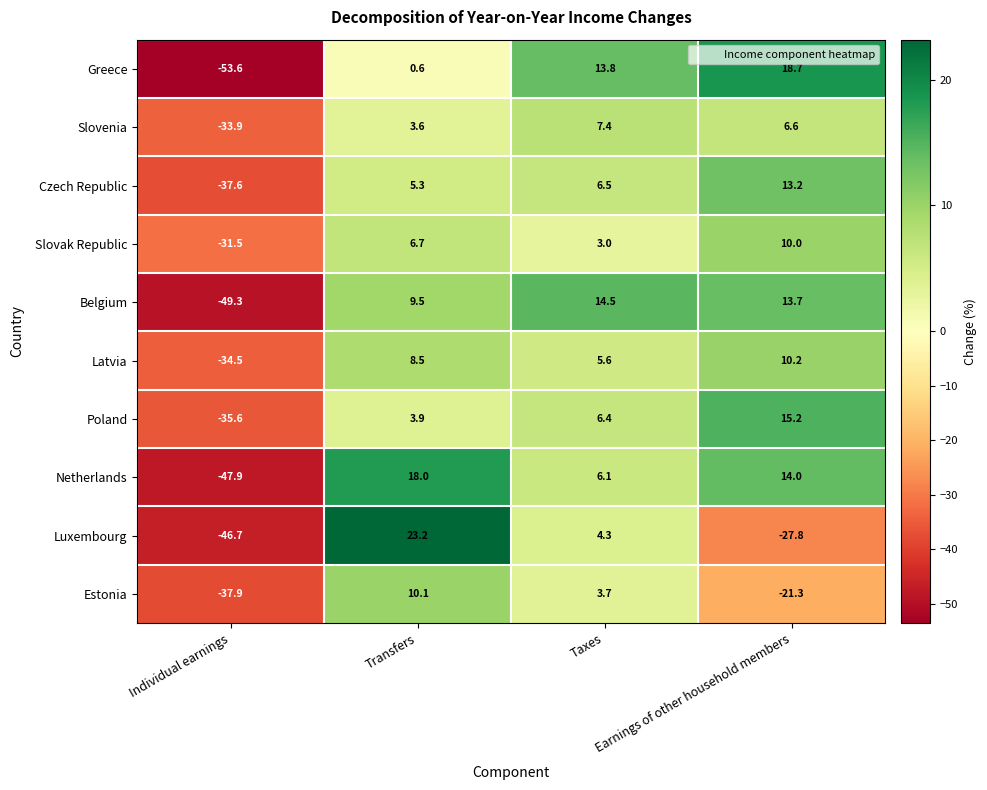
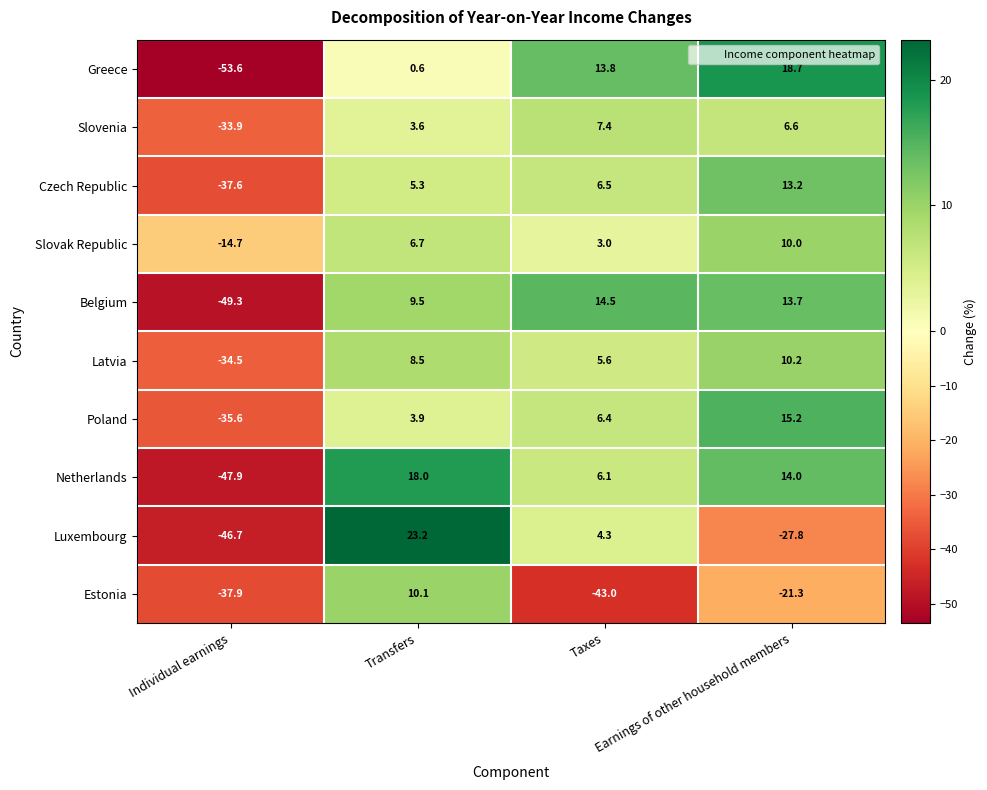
  {
    "Greece": {
      "Individual earnings": -53.6,
      "Transfers": 0.6,
      "Taxes": 13.8
    },
    "Slovenia": {
      "Individual earnings": -33.9,
      "Transfers": 3.6,
      "Taxes": 7.4,
      "Earnings of other household members": 6.6
    },
    "Czech Republic": {
      "Individual earnings": -37.6,
      "Transfers": 5.3,
      "Taxes": 6.5,
      "Earnings of other household members": 13.2
    },
    "Slovak Republic": {
-     "Individual earnings": -31.5,
+     "Individual earnings": -14.7,
      "Transfers": 6.7,
      "Taxes": 3.0,
      "Earnings of other household members": 10.0
    },
    "Belgium": {
      "Individual earnings": -49.3,
      "Transfers": 9.5,
      "Taxes": 14.5,
      "Earnings of other household members": 13.7
    },
    "Latvia": {
      "Individual earnings": -34.5,
      "Transfers": 8.5,
      "Taxes": 5.6,
      "Earnings of other household members": 10.2
    },
    "Poland": {
      "Individual earnings": -35.6,
      "Transfers": 3.9,
      "Taxes": 6.4,
      "Earnings of other household members": 15.2
    },
    "Netherlands": {
      "Individual earnings": -47.9,
      "Transfers": 18.0,
      "Taxes": 6.1,
      "Earnings of other household members": 14.0
    },
    "Luxembourg": {
      "Individual earnings": -46.7,
      "Transfers": 23.2,
      "Taxes": 4.3,
      "Earnings of other household members": -27.8
    },
    "Estonia": {
      "Individual earnings": -37.9,
      "Transfers": 10.1,
-     "Taxes": 3.7,
+     "Taxes": -43.0,
      "Earnings of other household members": -21.3
    }
  }
